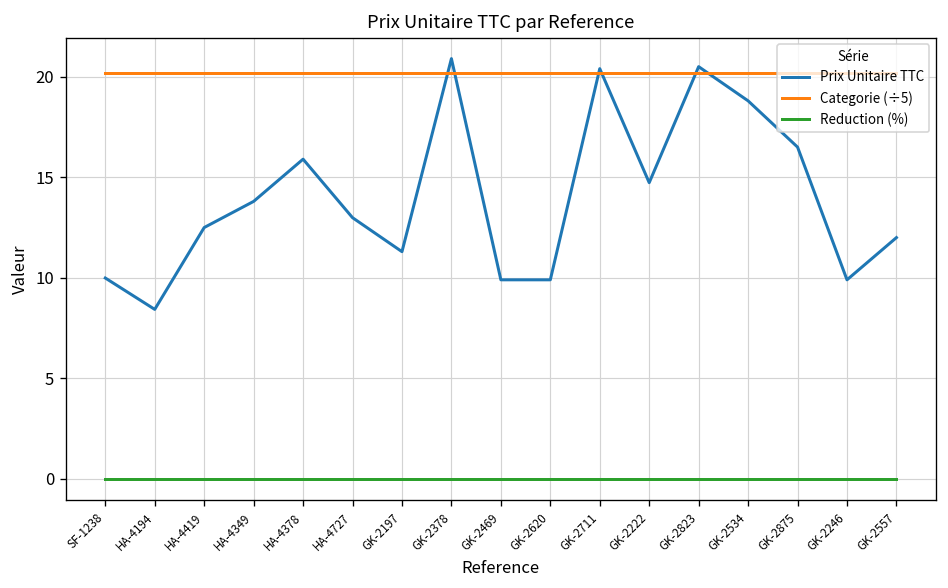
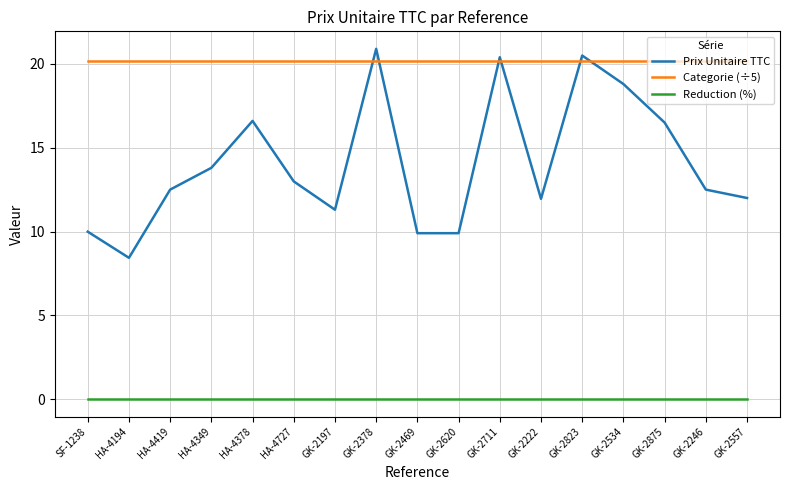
  {
    "Prix Unitaire TTC": {
      "SF-1238": 10.0,
      "HA-4194": 8.4,
      "HA-4419": 12.5,
      "HA-4349": 13.8,
-     "HA-4378": 15.9,
+     "HA-4378": 16.6,
      "HA-4727": 13.0,
      "GK-2197": 11.3,
      "GK-2378": 20.9,
      "GK-2469": 9.9,
      "GK-2620": 9.9,
      "GK-2711": 20.4,
-     "GK-2222": 14.7,
+     "GK-2222": 12.0,
      "GK-2823": 20.5,
      "GK-2534": 18.8,
      "GK-2875": 16.5,
-     "GK-2246": 9.9,
+     "GK-2246": 12.5,
      "GK-2557": 12.0
    },
    "Categorie (÷5)": {
      "SF-1238": 20.2,
      "HA-4194": 20.2,
      "HA-4419": 20.2,
      "HA-4349": 20.2,
      "HA-4378": 20.2,
      "HA-4727": 20.2,
      "GK-2197": 20.2,
      "GK-2378": 20.2,
      "GK-2469": 20.2,
      "GK-2620": 20.2,
      "GK-2711": 20.2,
      "GK-2222": 20.2,
      "GK-2823": 20.2,
      "GK-2534": 20.2
    },
    "Reduction (%)": {
      "SF-1238": 0.0,
      "HA-4194": 0.0,
      "HA-4419": 0.0,
      "HA-4349": 0.0,
      "HA-4378": 0.0,
      "HA-4727": 0.0,
      "GK-2197": 0.0,
      "GK-2378": 0.0,
      "GK-2469": 0.0,
      "GK-2620": 0.0,
      "GK-2711": 0.0,
      "GK-2222": 0.0,
      "GK-2823": 0.0,
      "GK-2534": 0.0,
      "GK-2875": 0.0,
      "GK-2246": 0.0,
      "GK-2557": 0.0
    }
  }
